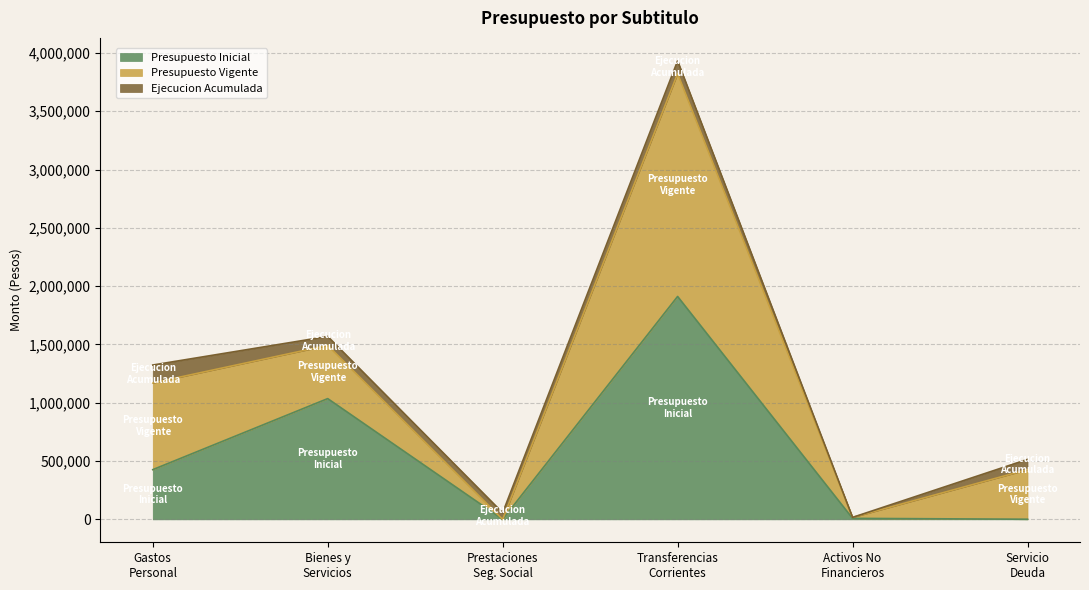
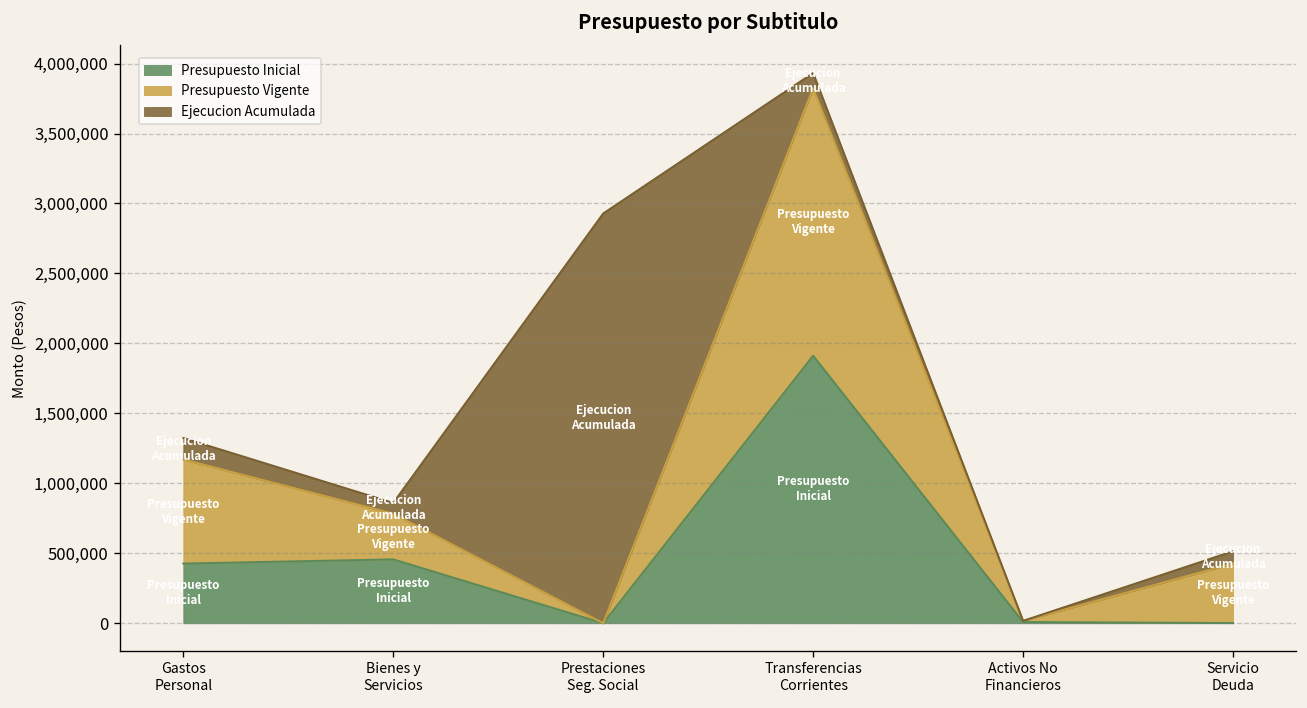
  {
    "Presupuesto Inicial": {
      "Gastos Personal": "430,000",
-     "Bienes y Servicios": "1,040,000",
+     "Bienes y Servicios": "460,000",
      "Transferencias Corrientes": "1,910,000",
      "Servicio Deuda": "0"
    },
    "Presupuesto Vigente": {
      "Gastos Personal": "740,000",
-     "Bienes y Servicios": "460,000",
+     "Bienes y Servicios": "330,000",
      "Transferencias Corrientes": "1,910,000",
      "Servicio Deuda": "430,000"
    },
    "Ejecucion Acumulada": {
      "Gastos Personal": "150,000",
      "Bienes y Servicios": "80,000",
-     "Prestaciones Seg. Social": "60,000",
+     "Prestaciones Seg. Social": "2,930,000",
      "Transferencias Corrientes": "110,000",
      "Servicio Deuda": "90,000"
    }
  }
